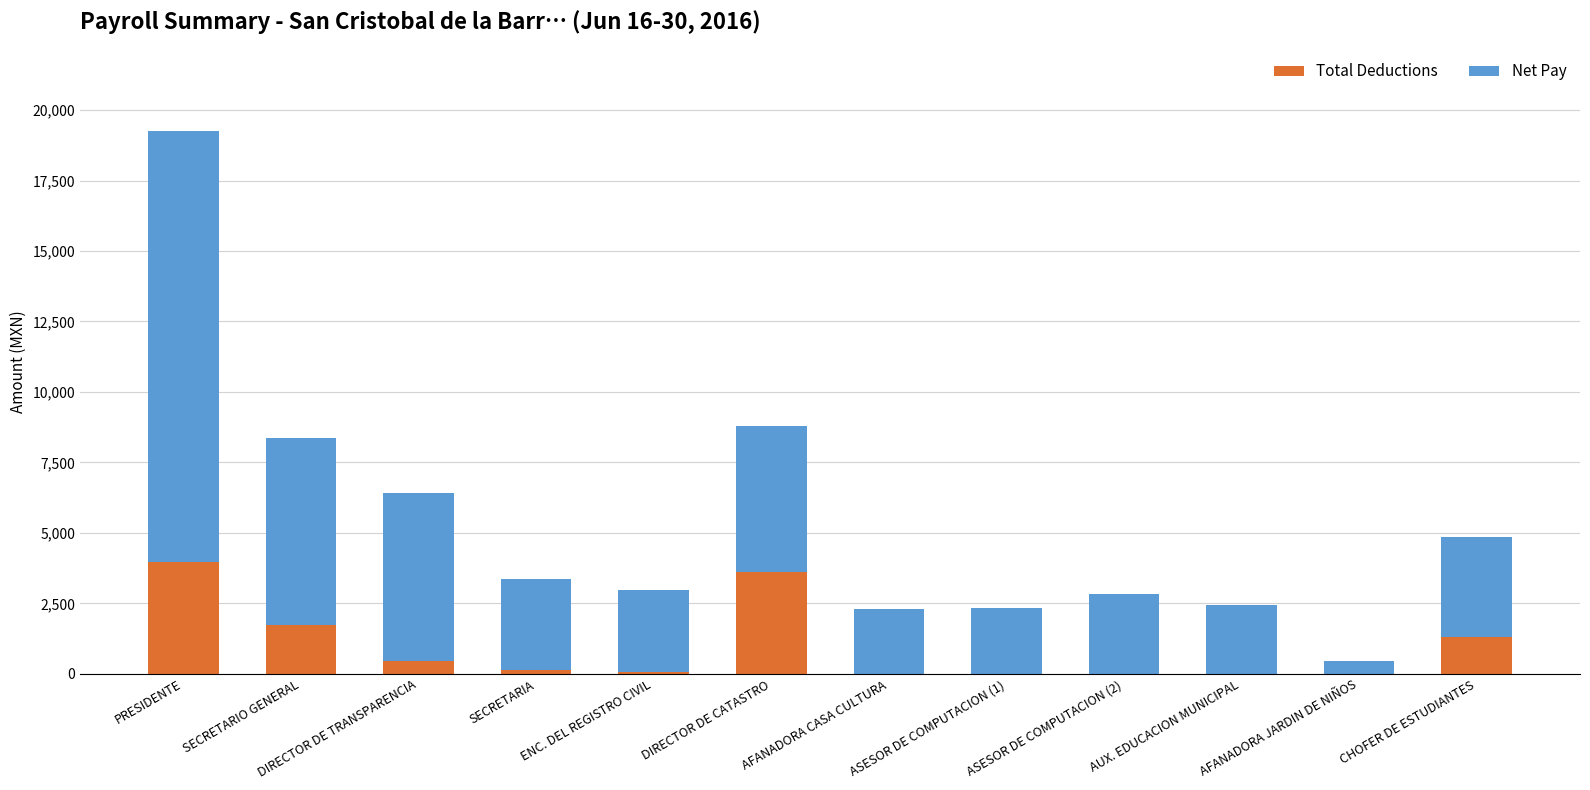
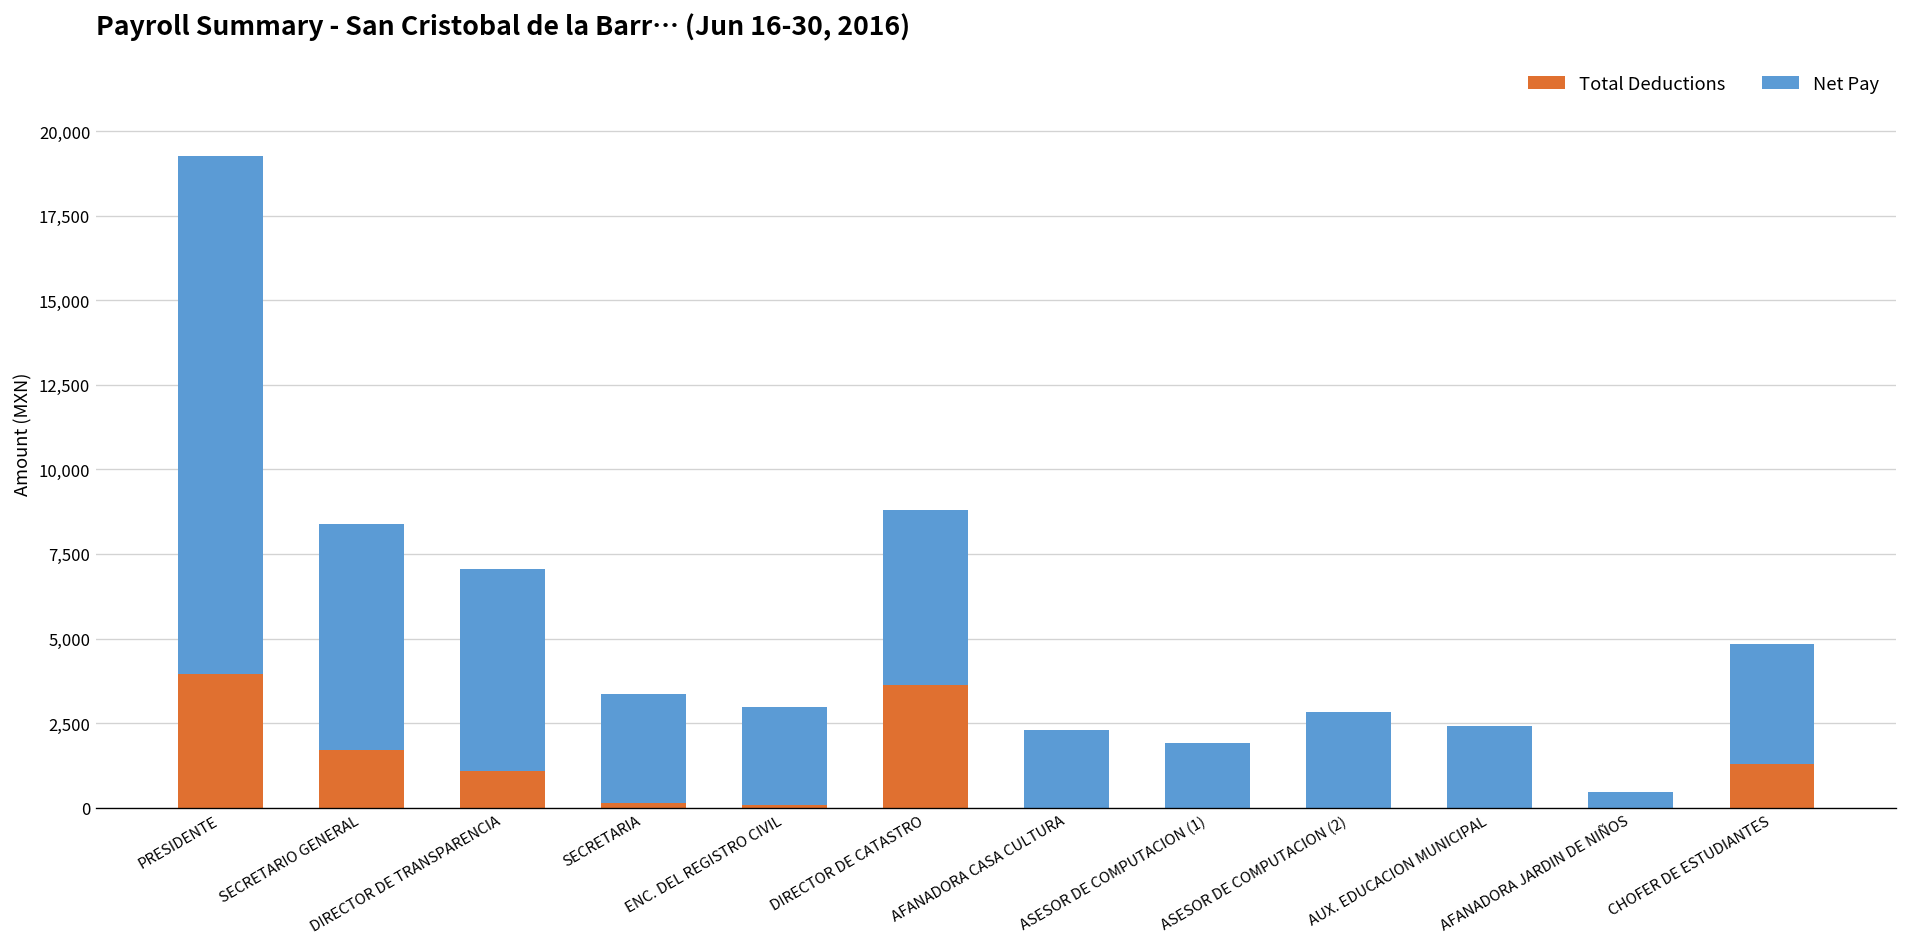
  {
    "Total Deductions": {
      "PRESIDENTE": "4,000",
      "SECRETARIO GENERAL": "1,700",
-     "DIRECTOR DE TRANSPARENCIA": "400",
+     "DIRECTOR DE TRANSPARENCIA": "1,100",
      "SECRETARIA": "100",
      "DIRECTOR DE CATASTRO": "3,600",
      "AFANADORA CASA CULTURA": "0",
      "ASESOR DE COMPUTACION (1)": "0",
      "ASESOR DE COMPUTACION (2)": "0",
      "AUX. EDUCACION MUNICIPAL": "0",
      "AFANADORA JARDIN DE NIÑOS": "0",
      "CHOFER DE ESTUDIANTES": "1,300"
    },
    "Net Pay": {
      "PRESIDENTE": "15,300",
      "SECRETARIO GENERAL": "6,700",
      "DIRECTOR DE TRANSPARENCIA": "6,000",
      "SECRETARIA": "3,200",
      "ENC. DEL REGISTRO CIVIL": "2,900",
      "DIRECTOR DE CATASTRO": "5,200",
      "AFANADORA CASA CULTURA": "2,300",
-     "ASESOR DE COMPUTACION (1)": "2,300",
+     "ASESOR DE COMPUTACION (1)": "1,900",
      "ASESOR DE COMPUTACION (2)": "2,800",
      "AUX. EDUCACION MUNICIPAL": "2,400",
      "AFANADORA JARDIN DE NIÑOS": "500",
      "CHOFER DE ESTUDIANTES": "3,500"
    }
  }
